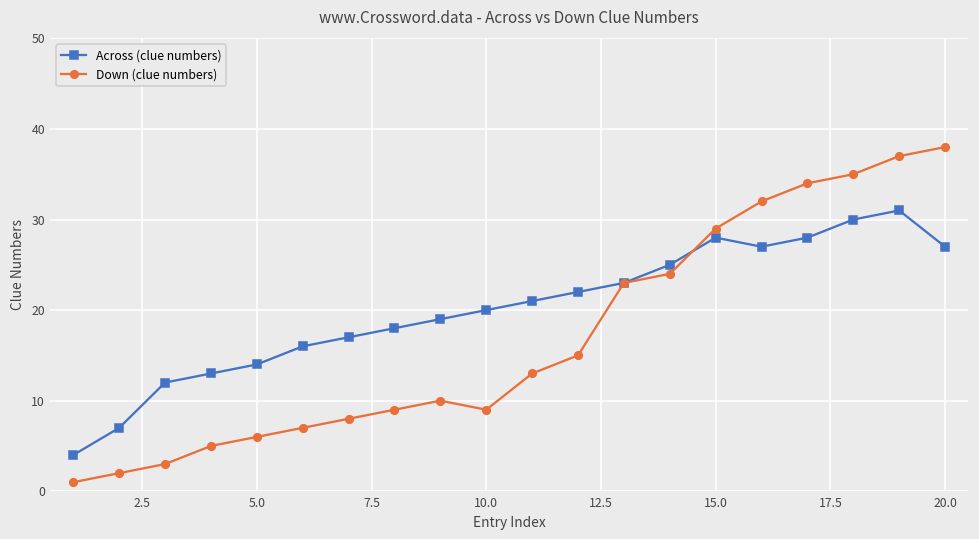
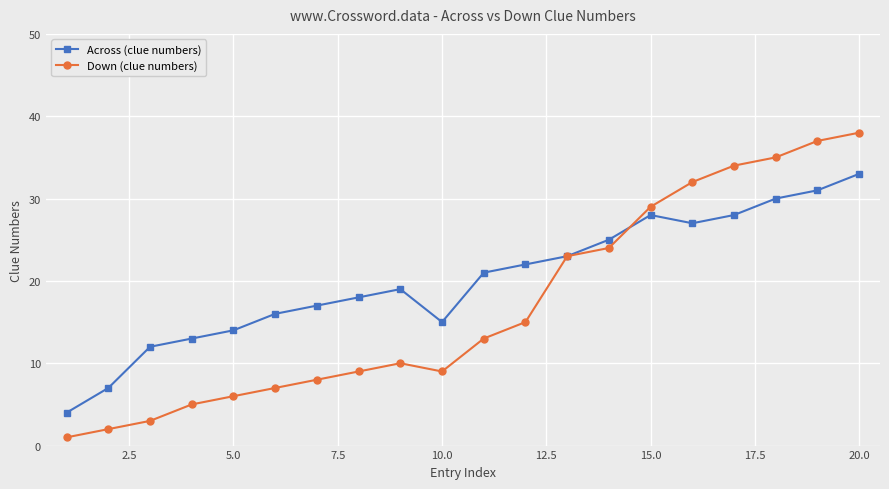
  {
    "Across (clue numbers)": {
      "5.0": 14,
-     "10.0": 20,
+     "10.0": 15,
      "15.0": 28,
-     "20.0": 27
+     "20.0": 33
    },
    "Down (clue numbers)": {
      "5.0": 6,
      "10.0": 9,
      "15.0": 29,
      "20.0": 38
    }
  }
